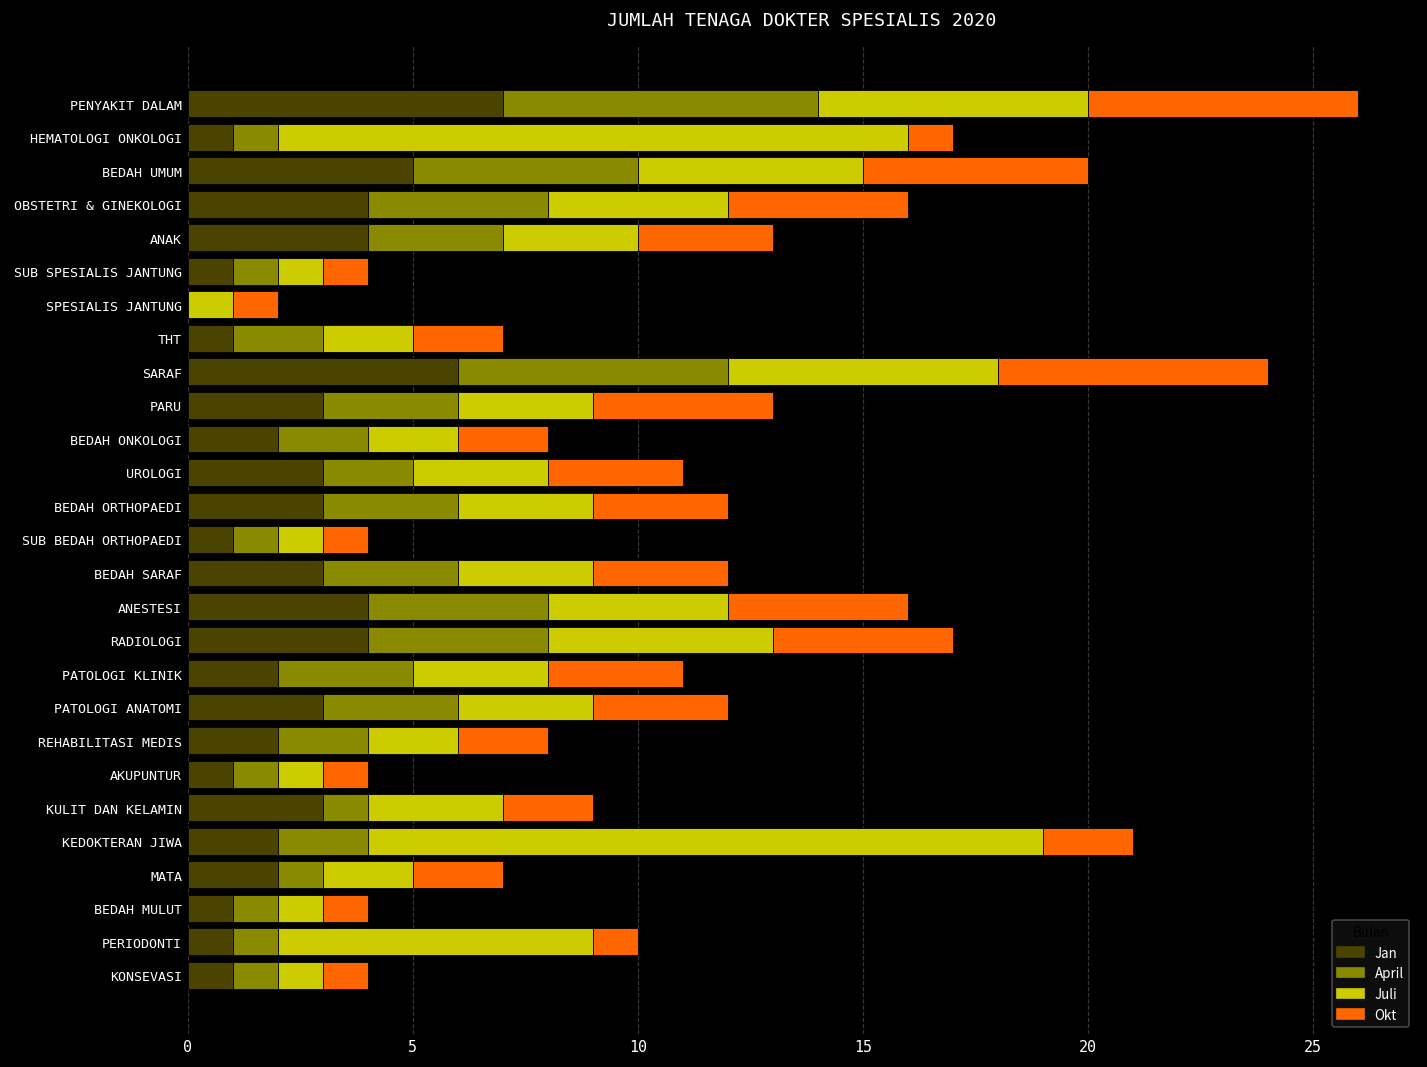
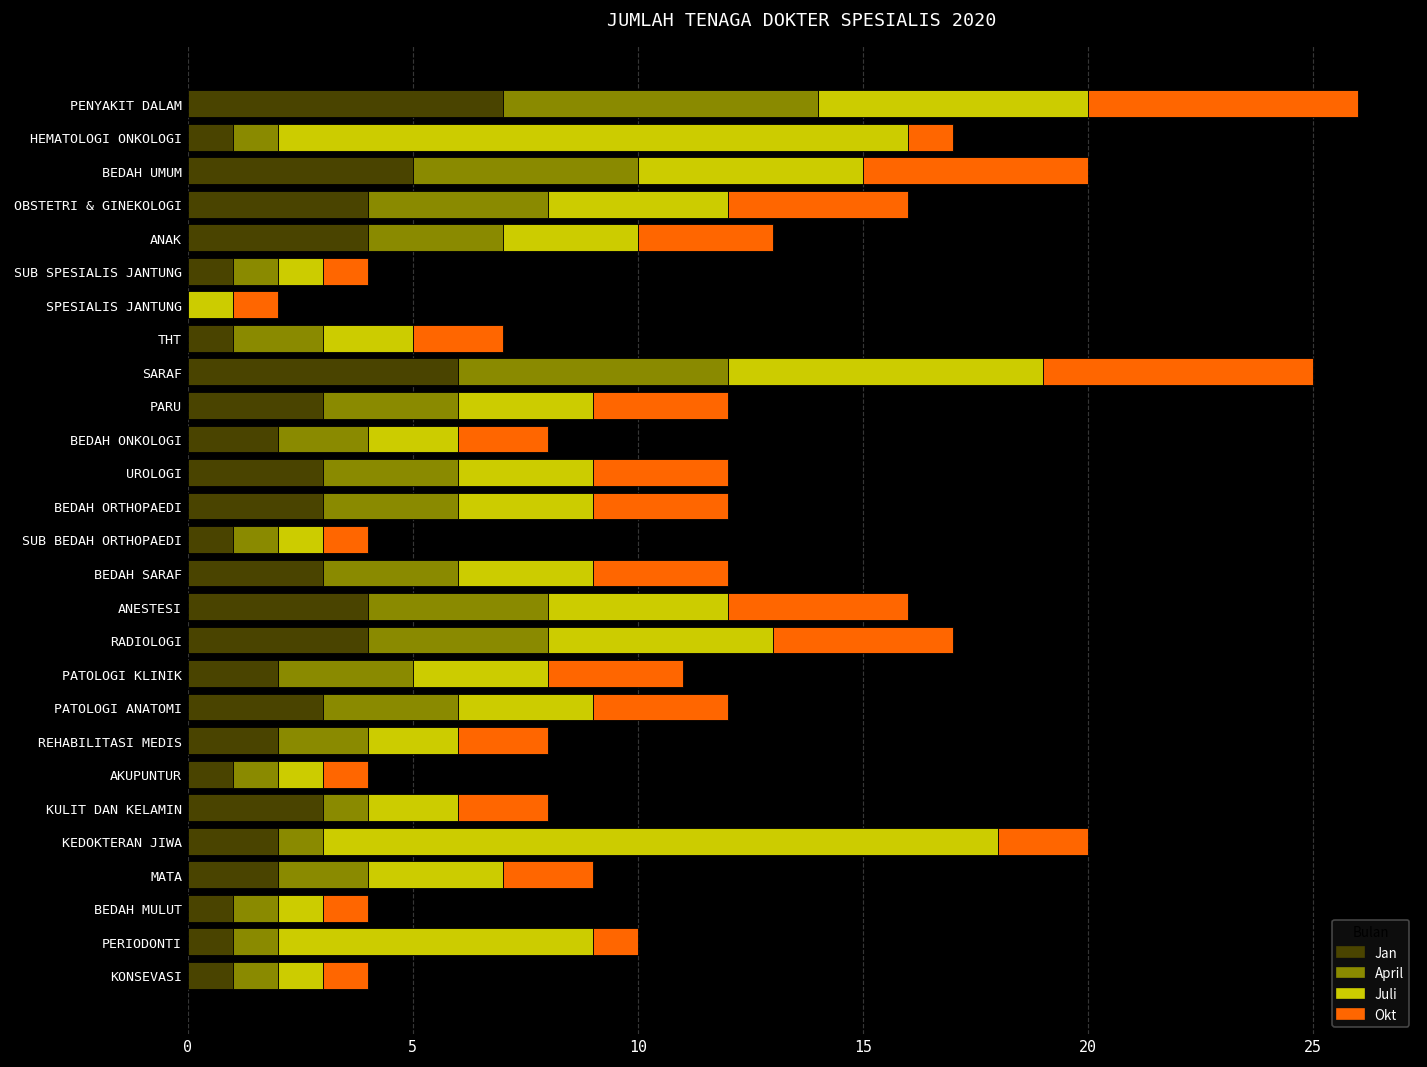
  {
    "Jan": {
      "PENYAKIT DALAM": 7,
      "HEMATOLOGI ONKOLOGI": 1,
      "BEDAH UMUM": 5,
      "OBSTETRI & GINEKOLOGI": 4,
      "ANAK": 4,
      "SUB SPESIALIS JANTUNG": 1,
      "SPESIALIS JANTUNG": 0,
      "THT": 1,
      "SARAF": 6,
      "PARU": 3,
      "BEDAH ONKOLOGI": 2,
      "UROLOGI": 3,
      "BEDAH ORTHOPAEDI": 3,
      "SUB BEDAH ORTHOPAEDI": 1,
      "BEDAH SARAF": 3,
      "ANESTESI": 4,
      "RADIOLOGI": 4,
      "PATOLOGI KLINIK": 2,
      "PATOLOGI ANATOMI": 3,
      "REHABILITASI MEDIS": 2,
      "AKUPUNTUR": 1,
      "KULIT DAN KELAMIN": 3,
      "KEDOKTERAN JIWA": 2,
      "MATA": 2,
      "BEDAH MULUT": 1,
      "PERIODONTI": 1,
      "KONSEVASI": 1
    },
    "April": {
      "PENYAKIT DALAM": 7,
      "HEMATOLOGI ONKOLOGI": 1,
      "BEDAH UMUM": 5,
      "OBSTETRI & GINEKOLOGI": 4,
      "ANAK": 3,
      "SUB SPESIALIS JANTUNG": 1,
      "SPESIALIS JANTUNG": 0,
      "THT": 2,
      "SARAF": 6,
      "PARU": 3,
      "BEDAH ONKOLOGI": 2,
-     "UROLOGI": 2,
+     "UROLOGI": 3,
      "BEDAH ORTHOPAEDI": 3,
      "SUB BEDAH ORTHOPAEDI": 1,
      "BEDAH SARAF": 3,
      "ANESTESI": 4,
      "RADIOLOGI": 4,
      "PATOLOGI KLINIK": 3,
      "PATOLOGI ANATOMI": 3,
      "REHABILITASI MEDIS": 2,
      "AKUPUNTUR": 1,
      "KULIT DAN KELAMIN": 1,
-     "KEDOKTERAN JIWA": 2,
-     "MATA": 1,
+     "KEDOKTERAN JIWA": 1,
+     "MATA": 2,
      "BEDAH MULUT": 1,
      "PERIODONTI": 1,
      "KONSEVASI": 1
    },
    "Juli": {
      "PENYAKIT DALAM": 6,
      "HEMATOLOGI ONKOLOGI": 14,
      "BEDAH UMUM": 5,
      "OBSTETRI & GINEKOLOGI": 4,
      "ANAK": 3,
      "SUB SPESIALIS JANTUNG": 1,
      "SPESIALIS JANTUNG": 1,
      "THT": 2,
-     "SARAF": 6,
+     "SARAF": 7,
      "PARU": 3,
      "BEDAH ONKOLOGI": 2,
      "UROLOGI": 3,
      "BEDAH ORTHOPAEDI": 3,
      "SUB BEDAH ORTHOPAEDI": 1,
      "BEDAH SARAF": 3,
      "ANESTESI": 4,
      "RADIOLOGI": 5,
      "PATOLOGI KLINIK": 3,
      "PATOLOGI ANATOMI": 3,
      "REHABILITASI MEDIS": 2,
      "AKUPUNTUR": 1,
-     "KULIT DAN KELAMIN": 3,
+     "KULIT DAN KELAMIN": 2,
      "KEDOKTERAN JIWA": 15,
-     "MATA": 2,
+     "MATA": 3,
      "BEDAH MULUT": 1,
      "PERIODONTI": 7,
      "KONSEVASI": 1
    },
    "Okt": {
      "PENYAKIT DALAM": 6,
      "HEMATOLOGI ONKOLOGI": 1,
      "BEDAH UMUM": 5,
      "OBSTETRI & GINEKOLOGI": 4,
      "ANAK": 3,
      "SUB SPESIALIS JANTUNG": 1,
      "SPESIALIS JANTUNG": 1,
      "THT": 2,
      "SARAF": 6,
-     "PARU": 4,
+     "PARU": 3,
      "BEDAH ONKOLOGI": 2,
      "UROLOGI": 3,
      "BEDAH ORTHOPAEDI": 3,
      "SUB BEDAH ORTHOPAEDI": 1,
      "BEDAH SARAF": 3,
      "ANESTESI": 4,
      "RADIOLOGI": 4,
      "PATOLOGI KLINIK": 3,
      "PATOLOGI ANATOMI": 3,
      "REHABILITASI MEDIS": 2,
      "AKUPUNTUR": 1,
      "KULIT DAN KELAMIN": 2,
      "KEDOKTERAN JIWA": 2,
      "MATA": 2,
      "BEDAH MULUT": 1,
      "PERIODONTI": 1,
      "KONSEVASI": 1
    }
  }
